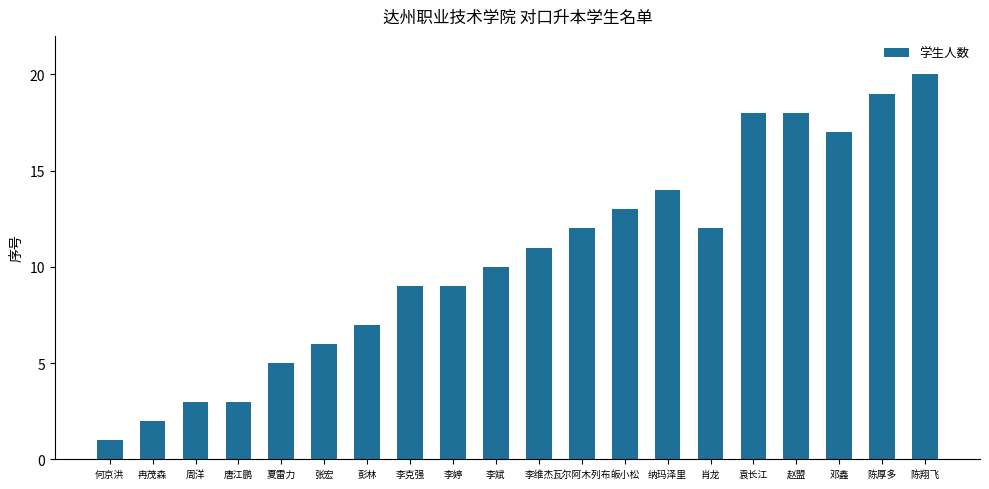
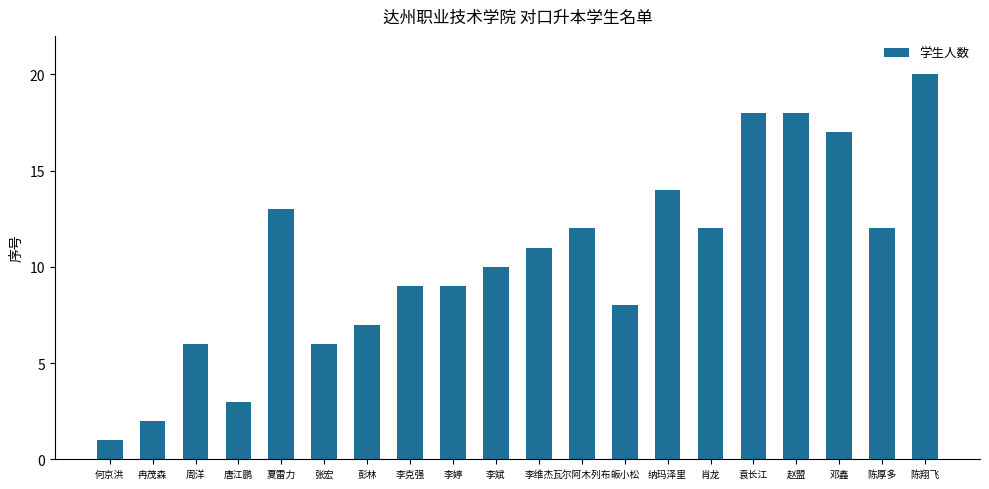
  {
    "何京洪": 1,
    "冉茂森": 2,
-   "周洋": 3,
+   "周洋": 6,
    "唐江鹏": 3,
-   "夏雷力": 5,
+   "夏雷力": 13,
    "张宏": 6,
    "彭林": 7,
    "李克强": 9,
    "李婷": 9,
    "李斌": 10,
    "李维杰": 11,
    "瓦尔阿木列布": 12,
-   "皈小松": 13,
+   "皈小松": 8,
    "纳玛泽里": 14,
    "肖龙": 12,
    "袁长江": 18,
    "赵盟": 18,
    "邓鑫": 17,
-   "陈厚多": 19,
+   "陈厚多": 12,
    "陈翔飞": 20
  }
